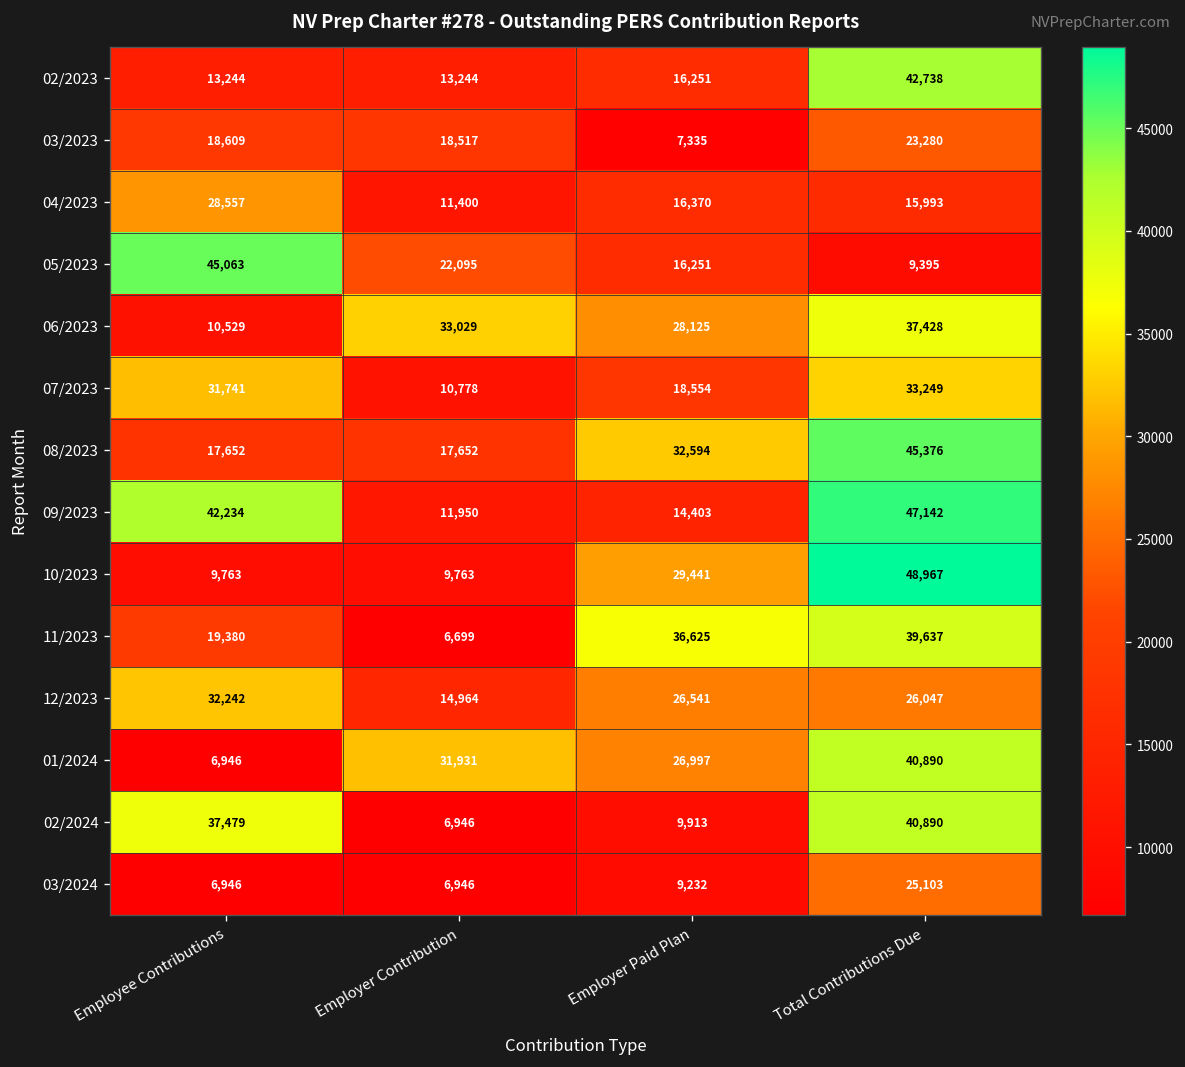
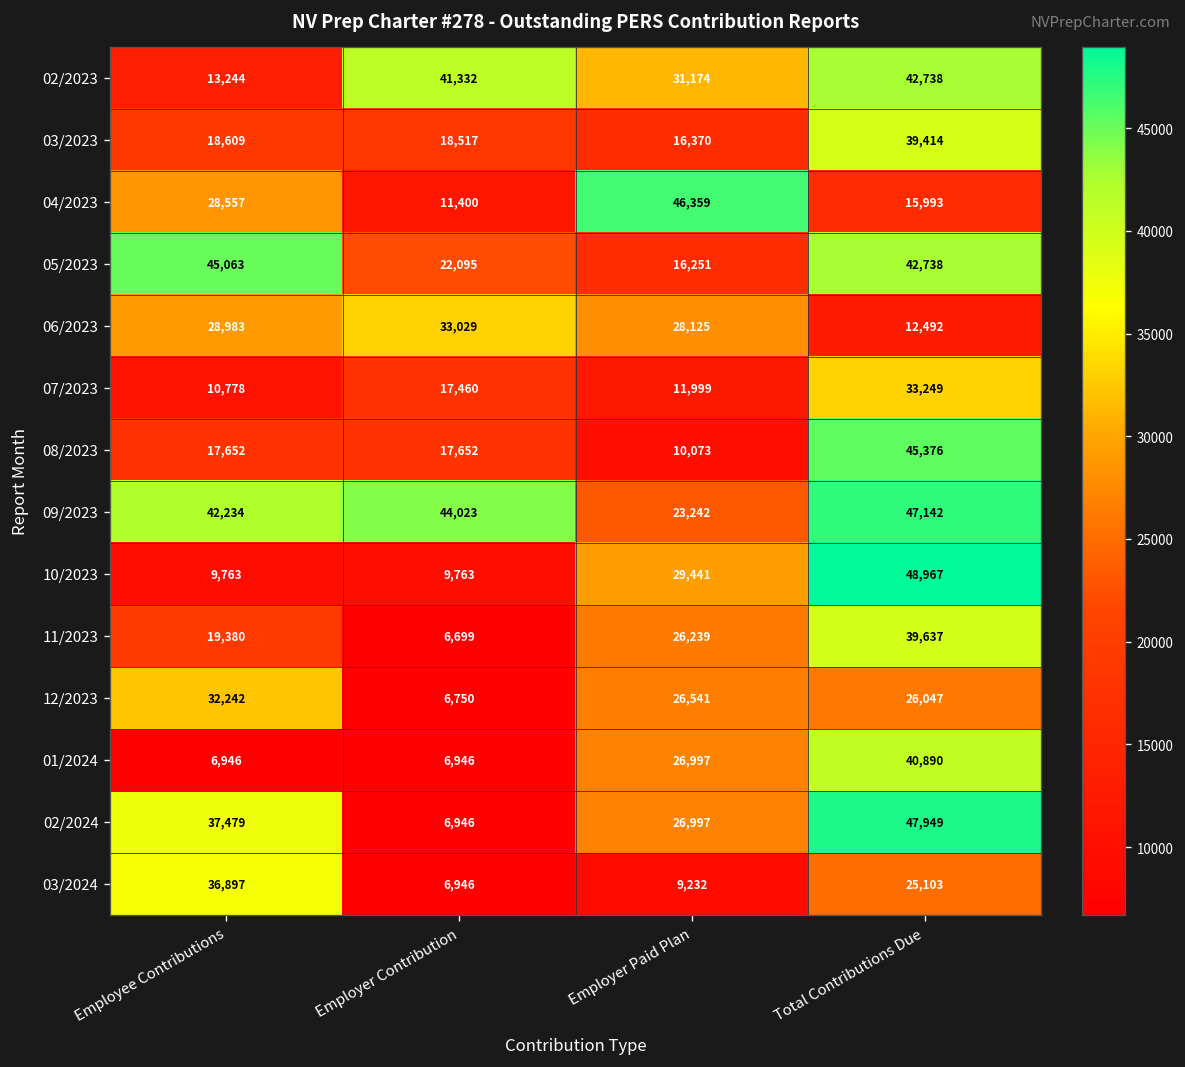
  {
    "02/2023": {
      "Employee Contributions": "13,244",
-     "Employer Contribution": "13,244",
-     "Employer Paid Plan": "16,251",
+     "Employer Contribution": "41,332",
+     "Employer Paid Plan": "31,174",
      "Total Contributions Due": "42,738"
    },
    "03/2023": {
      "Employee Contributions": "18,609",
      "Employer Contribution": "18,517",
-     "Employer Paid Plan": "7,335",
-     "Total Contributions Due": "23,280"
+     "Employer Paid Plan": "16,370",
+     "Total Contributions Due": "39,414"
    },
    "04/2023": {
      "Employee Contributions": "28,557",
      "Employer Contribution": "11,400",
-     "Employer Paid Plan": "16,370",
+     "Employer Paid Plan": "46,359",
      "Total Contributions Due": "15,993"
    },
    "05/2023": {
      "Employee Contributions": "45,063",
      "Employer Contribution": "22,095",
      "Employer Paid Plan": "16,251",
-     "Total Contributions Due": "9,395"
+     "Total Contributions Due": "42,738"
    },
    "06/2023": {
-     "Employee Contributions": "10,529",
+     "Employee Contributions": "28,983",
      "Employer Contribution": "33,029",
      "Employer Paid Plan": "28,125",
-     "Total Contributions Due": "37,428"
+     "Total Contributions Due": "12,492"
    },
    "07/2023": {
-     "Employee Contributions": "31,741",
-     "Employer Contribution": "10,778",
-     "Employer Paid Plan": "18,554",
+     "Employee Contributions": "10,778",
+     "Employer Contribution": "17,460",
+     "Employer Paid Plan": "11,999",
      "Total Contributions Due": "33,249"
    },
    "08/2023": {
      "Employee Contributions": "17,652",
      "Employer Contribution": "17,652",
-     "Employer Paid Plan": "32,594",
+     "Employer Paid Plan": "10,073",
      "Total Contributions Due": "45,376"
    },
    "09/2023": {
      "Employee Contributions": "42,234",
-     "Employer Contribution": "11,950",
-     "Employer Paid Plan": "14,403",
+     "Employer Contribution": "44,023",
+     "Employer Paid Plan": "23,242",
      "Total Contributions Due": "47,142"
    },
    "10/2023": {
      "Employee Contributions": "9,763",
      "Employer Contribution": "9,763",
      "Employer Paid Plan": "29,441",
      "Total Contributions Due": "48,967"
    },
    "11/2023": {
      "Employee Contributions": "19,380",
      "Employer Contribution": "6,699",
-     "Employer Paid Plan": "36,625",
+     "Employer Paid Plan": "26,239",
      "Total Contributions Due": "39,637"
    },
    "12/2023": {
      "Employee Contributions": "32,242",
-     "Employer Contribution": "14,964",
+     "Employer Contribution": "6,750",
      "Employer Paid Plan": "26,541",
      "Total Contributions Due": "26,047"
    },
    "01/2024": {
      "Employee Contributions": "6,946",
-     "Employer Contribution": "31,931",
+     "Employer Contribution": "6,946",
      "Employer Paid Plan": "26,997",
      "Total Contributions Due": "40,890"
    },
    "02/2024": {
      "Employee Contributions": "37,479",
      "Employer Contribution": "6,946",
-     "Employer Paid Plan": "9,913",
-     "Total Contributions Due": "40,890"
+     "Employer Paid Plan": "26,997",
+     "Total Contributions Due": "47,949"
    },
    "03/2024": {
-     "Employee Contributions": "6,946",
+     "Employee Contributions": "36,897",
      "Employer Contribution": "6,946",
      "Employer Paid Plan": "9,232",
      "Total Contributions Due": "25,103"
    }
  }
